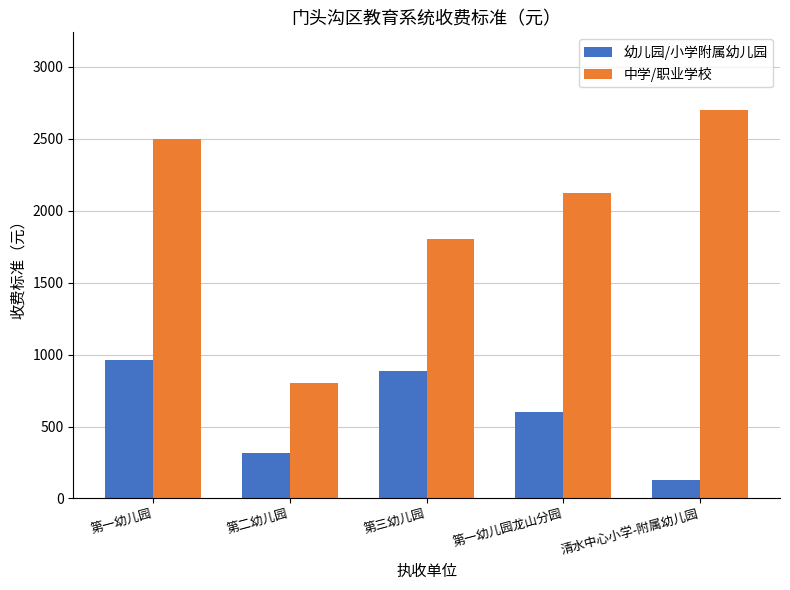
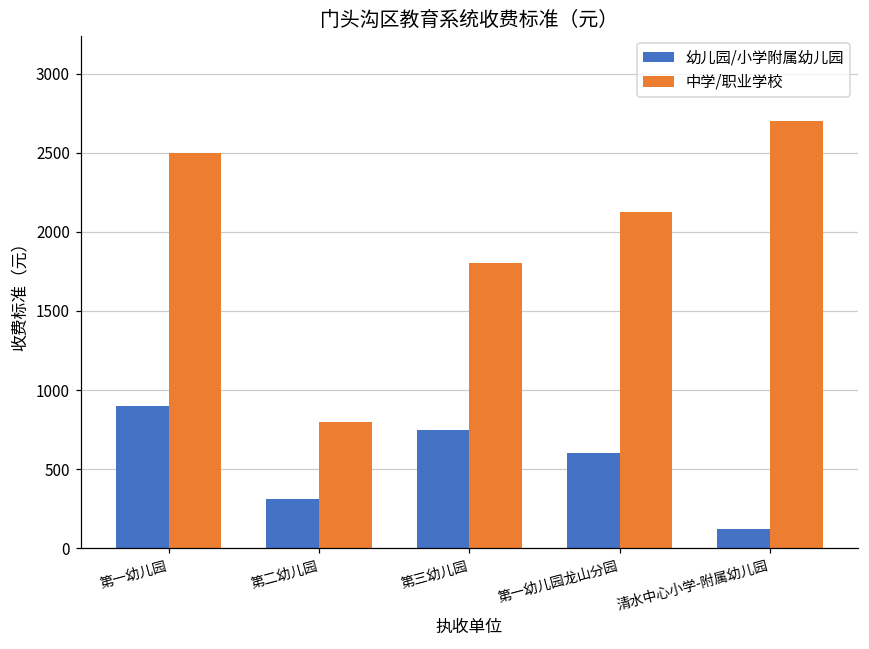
  {
    "幼儿园/小学附属幼儿园": {
-     "第一幼儿园": 960,
+     "第一幼儿园": 900,
      "第二幼儿园": 310,
-     "第三幼儿园": 880,
+     "第三幼儿园": 750,
      "第一幼儿园龙山分园": 600,
      "清水中心小学-附属幼儿园": 130
    },
    "中学/职业学校": {
      "第一幼儿园": 2500,
      "第二幼儿园": 800,
      "第三幼儿园": 1800,
      "第一幼儿园龙山分园": 2120,
      "清水中心小学-附属幼儿园": 2700
    }
  }
